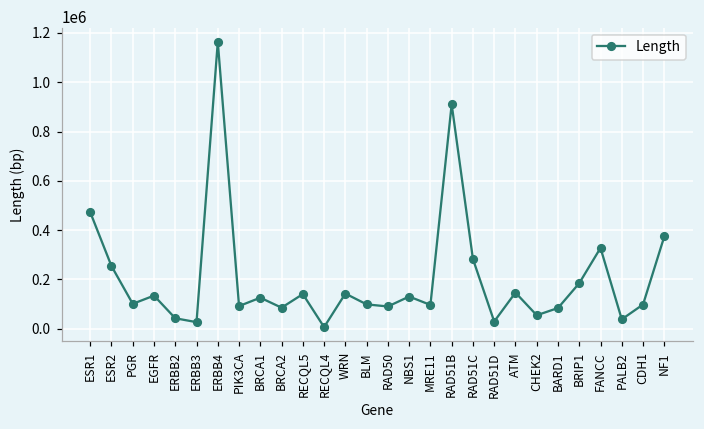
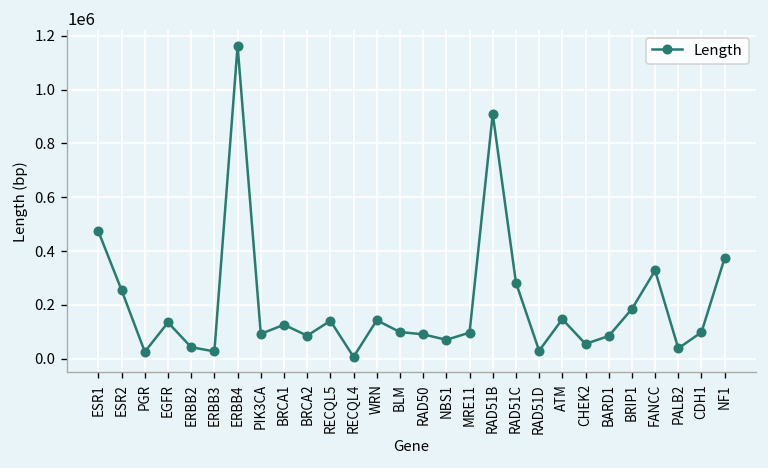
  {
    "ESR1": 470000,
    "ESR2": 250000,
-   "PGR": 100000,
+   "PGR": 30000,
    "EGFR": 130000,
    "ERBB2": 40000,
    "ERBB3": 30000,
    "ERBB4": 1160000,
    "PIK3CA": 90000,
    "BRCA1": 130000,
    "BRCA2": 90000,
    "RECQL5": 140000,
    "RECQL4": 10000,
    "WRN": 140000,
    "BLM": 100000,
    "RAD50": 90000,
-   "NBS1": 130000,
+   "NBS1": 70000,
    "MRE11": 100000,
    "RAD51B": 910000,
    "RAD51C": 280000,
    "RAD51D": 30000,
    "ATM": 150000,
    "CHEK2": 50000,
    "BARD1": 80000,
    "BRIP1": 180000,
    "FANCC": 330000,
    "PALB2": 40000,
    "CDH1": 100000,
    "NF1": 370000
  }
